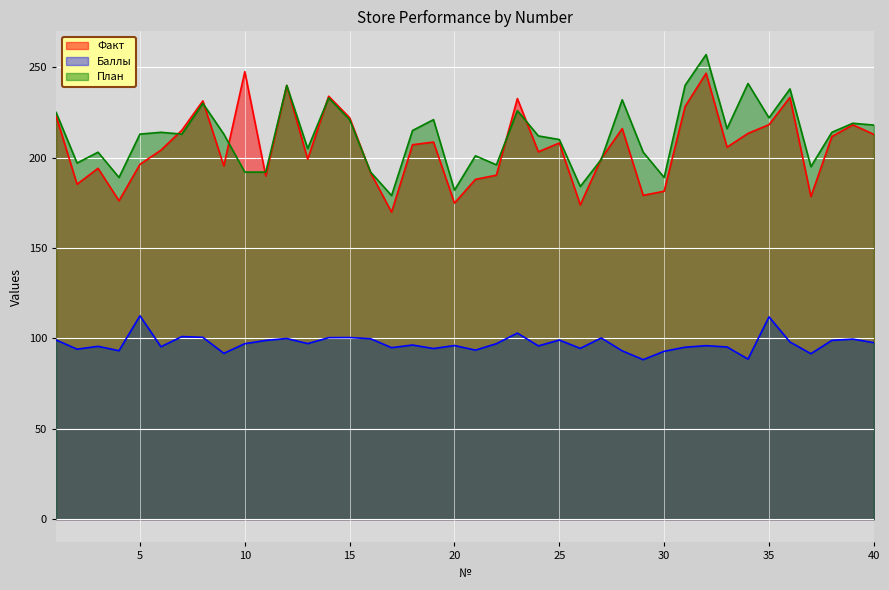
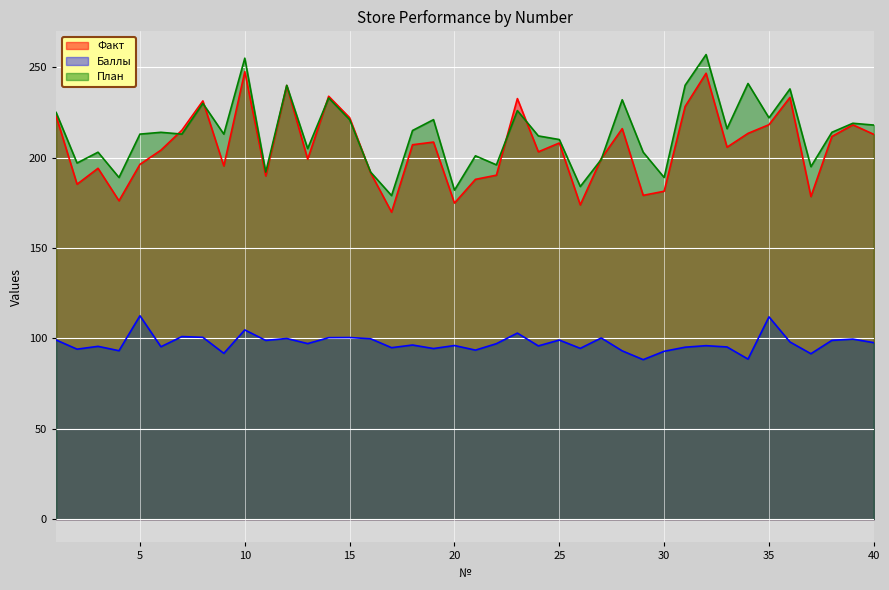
  {
    "Факт": {
      "5": 196,
      "10": 248,
      "20": 175,
      "25": 208,
      "30": 181,
      "35": 218,
      "40": 213
    },
    "Баллы": {
      "5": 113,
-     "10": 97,
+     "10": 105,
      "15": 100,
      "20": 96,
      "25": 99,
      "30": 93,
      "35": 112,
      "40": 98
    },
    "План": {
      "5": 213,
-     "10": 192,
+     "10": 255,
      "20": 182,
      "25": 210,
      "30": 189,
      "35": 222,
      "40": 218
    }
  }
